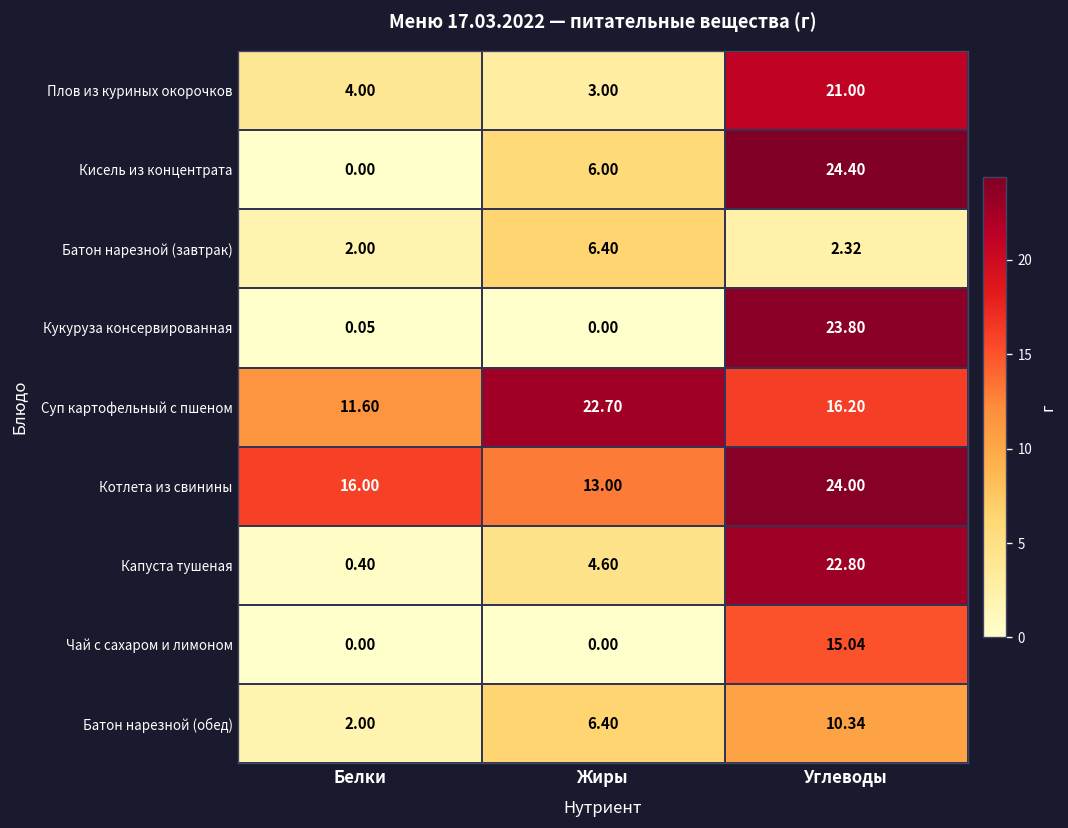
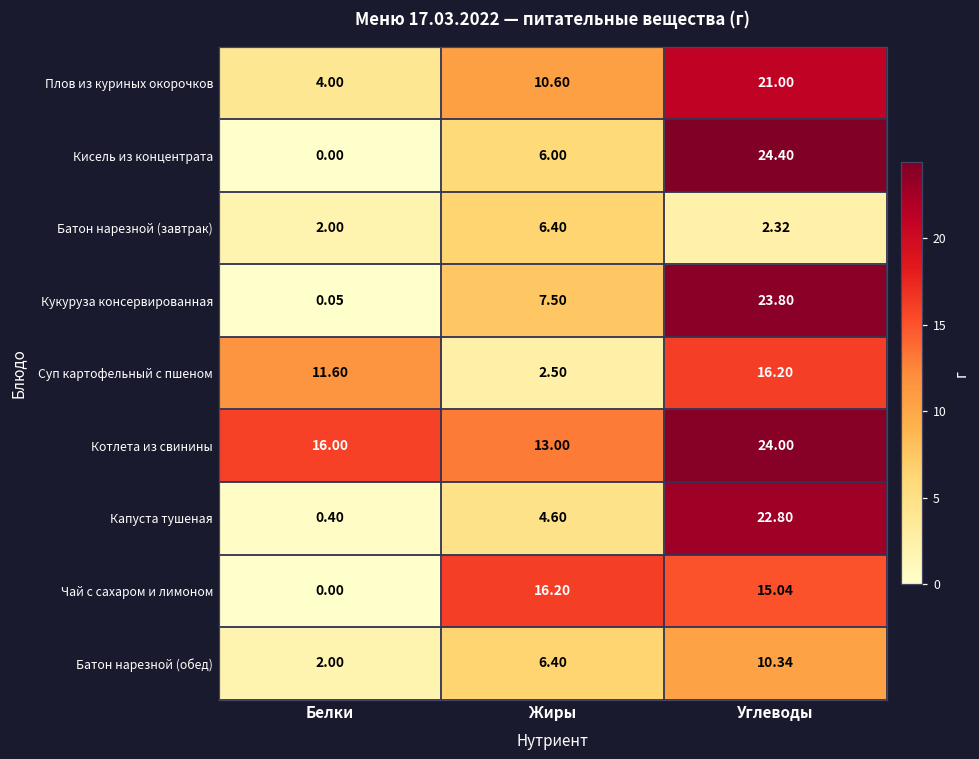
  {
    "Плов из куриных окорочков": {
      "Белки": 4.00,
-     "Жиры": 3.00,
+     "Жиры": 10.60,
      "Углеводы": 21.00
    },
    "Кисель из концентрата": {
      "Белки": 0.00,
      "Жиры": 6.00,
      "Углеводы": 24.40
    },
    "Батон нарезной (завтрак)": {
      "Белки": 2.00,
      "Жиры": 6.40,
      "Углеводы": 2.32
    },
    "Кукуруза консервированная": {
      "Белки": 0.05,
-     "Жиры": 0.00,
+     "Жиры": 7.50,
      "Углеводы": 23.80
    },
    "Суп картофельный с пшеном": {
      "Белки": 11.60,
-     "Жиры": 22.70,
+     "Жиры": 2.50,
      "Углеводы": 16.20
    },
    "Котлета из свинины": {
      "Белки": 16.00,
      "Жиры": 13.00,
      "Углеводы": 24.00
    },
    "Капуста тушеная": {
      "Белки": 0.40,
      "Жиры": 4.60,
      "Углеводы": 22.80
    },
    "Чай с сахаром и лимоном": {
      "Белки": 0.00,
-     "Жиры": 0.00,
+     "Жиры": 16.20,
      "Углеводы": 15.04
    },
    "Батон нарезной (обед)": {
      "Белки": 2.00,
      "Жиры": 6.40,
      "Углеводы": 10.34
    }
  }
